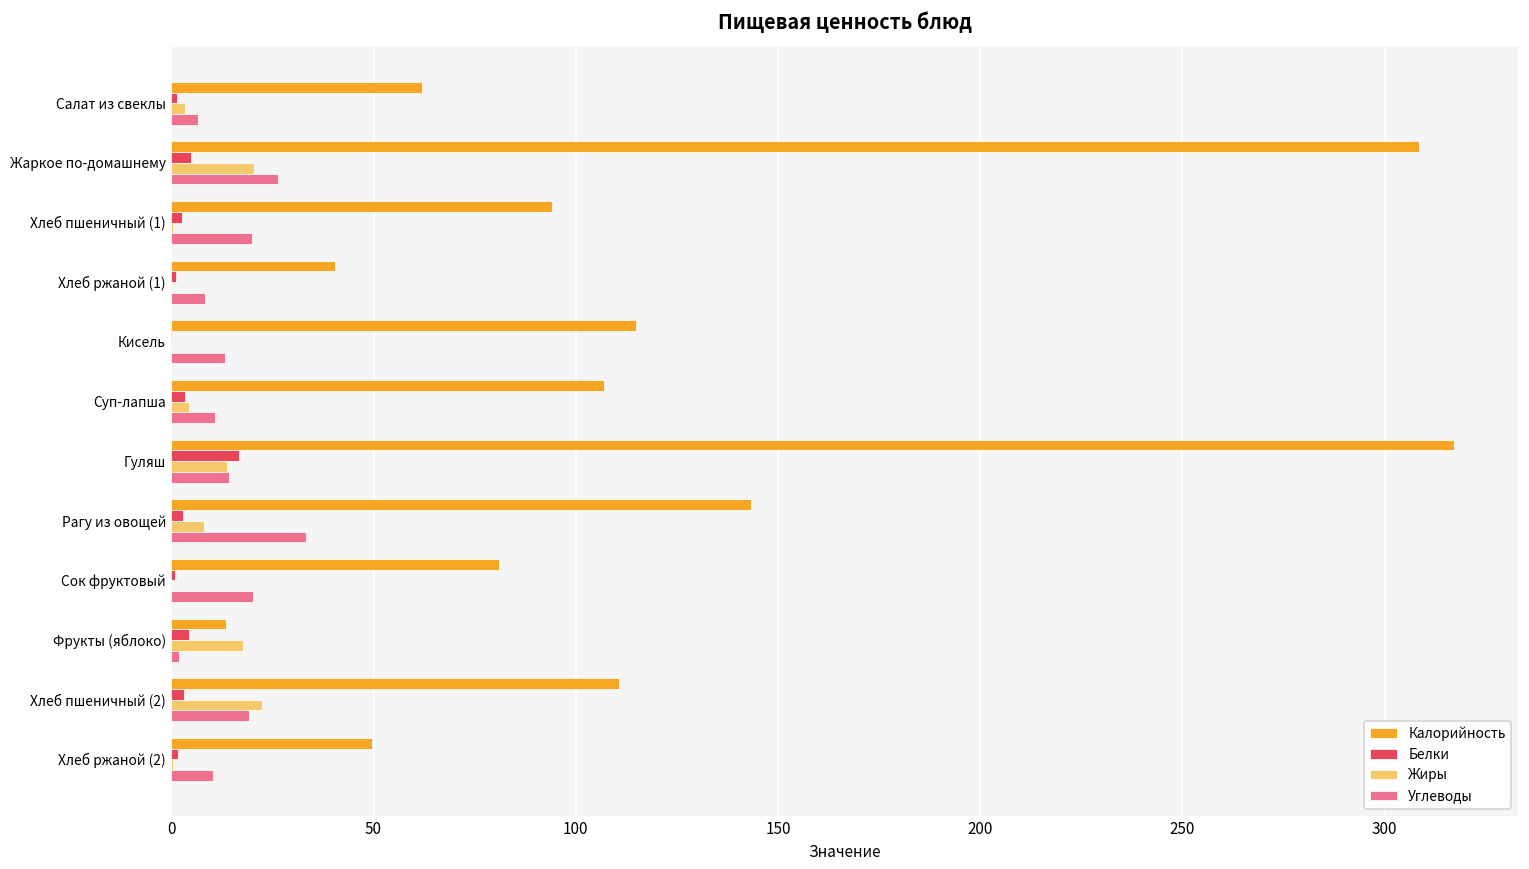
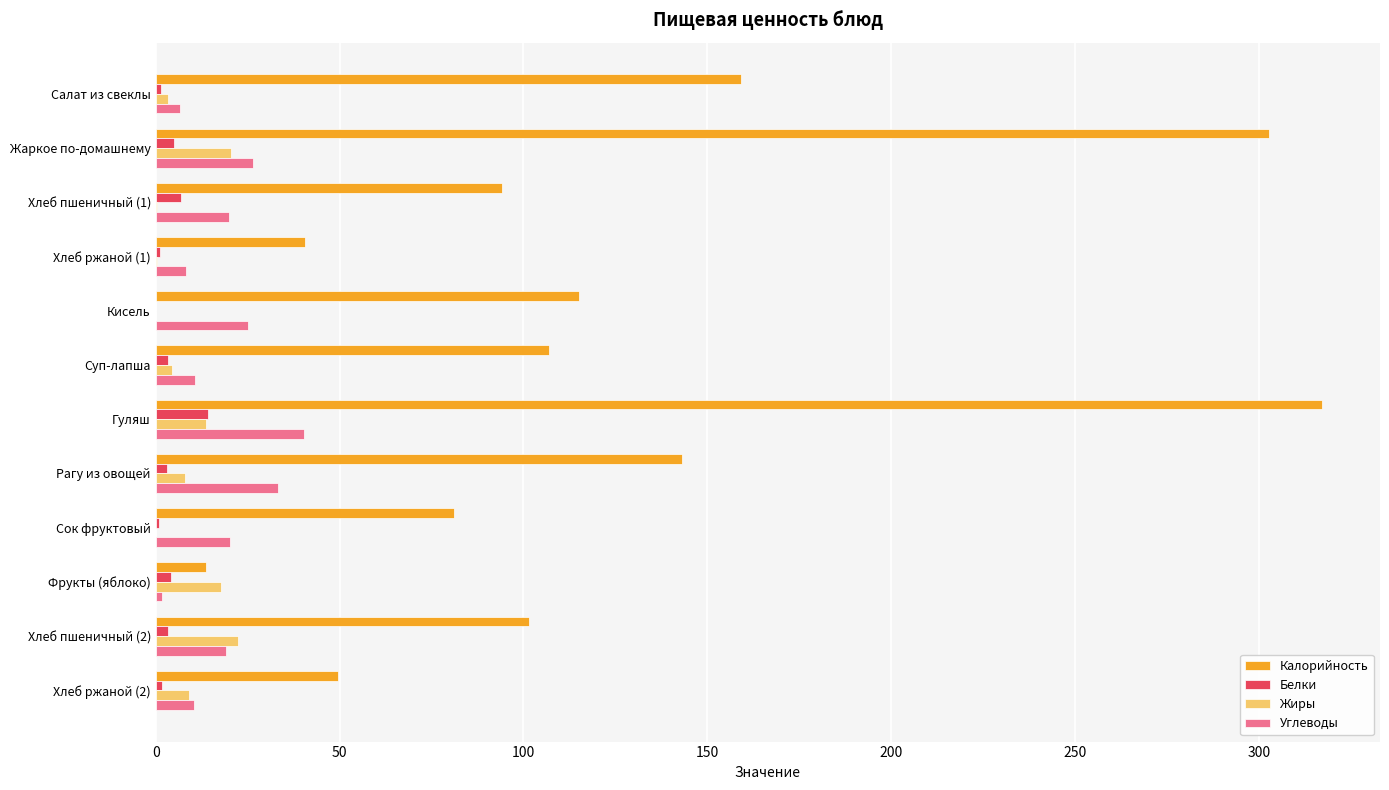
  {
    "Калорийность": {
-     "Салат из свеклы": 62,
-     "Жаркое по-домашнему": 309,
+     "Салат из свеклы": 159,
+     "Жаркое по-домашнему": 303,
      "Хлеб пшеничный (1)": 94,
      "Хлеб ржаной (1)": 41,
      "Кисель": 115,
      "Суп-лапша": 107,
      "Гуляш": 317,
      "Рагу из овощей": 143,
      "Сок фруктовый": 81,
      "Фрукты (яблоко)": 14,
-     "Хлеб пшеничный (2)": 111,
+     "Хлеб пшеничный (2)": 102,
      "Хлеб ржаной (2)": 50
    },
    "Белки": {
      "Салат из свеклы": 1,
      "Жаркое по-домашнему": 5,
-     "Хлеб пшеничный (1)": 3,
+     "Хлеб пшеничный (1)": 7,
      "Хлеб ржаной (1)": 1,
      "Суп-лапша": 3,
-     "Гуляш": 17,
+     "Гуляш": 14,
      "Рагу из овощей": 3,
      "Сок фруктовый": 1,
      "Фрукты (яблоко)": 4,
      "Хлеб пшеничный (2)": 3,
      "Хлеб ржаной (2)": 2
    },
    "Жиры": {
      "Салат из свеклы": 3,
      "Жаркое по-домашнему": 20,
      "Суп-лапша": 4,
      "Гуляш": 14,
      "Рагу из овощей": 8,
      "Фрукты (яблоко)": 18,
      "Хлеб пшеничный (2)": 22,
-     "Хлеб ржаной (2)": 0
+     "Хлеб ржаной (2)": 9
    },
    "Углеводы": {
      "Салат из свеклы": 7,
      "Жаркое по-домашнему": 26,
      "Хлеб пшеничный (1)": 20,
      "Хлеб ржаной (1)": 8,
-     "Кисель": 13,
+     "Кисель": 25,
      "Суп-лапша": 11,
-     "Гуляш": 14,
+     "Гуляш": 40,
      "Рагу из овощей": 33,
      "Сок фруктовый": 20,
      "Фрукты (яблоко)": 2,
      "Хлеб пшеничный (2)": 19,
      "Хлеб ржаной (2)": 10
    }
  }
